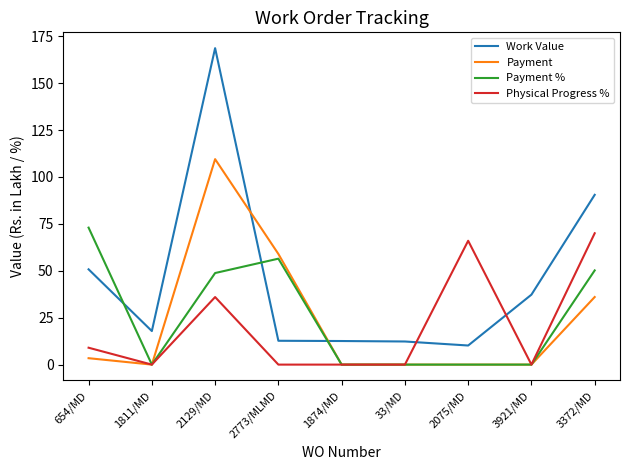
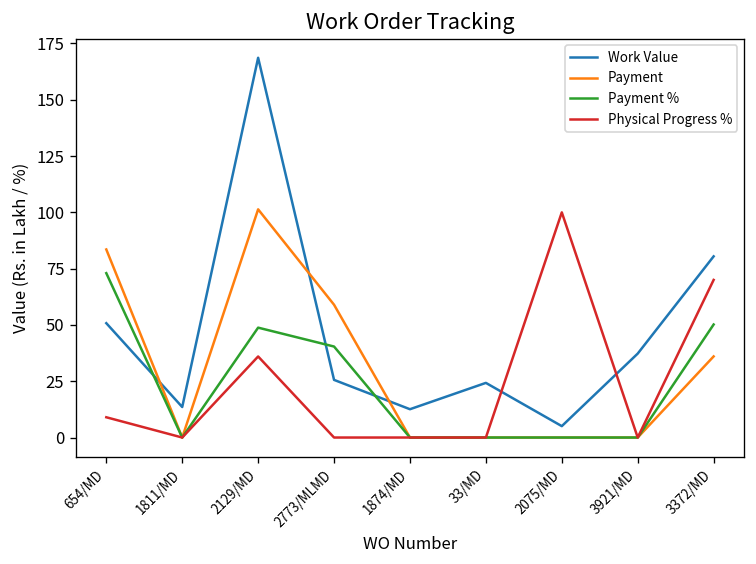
  {
    "Work Value": {
      "654/MD": 51,
-     "1811/MD": 18,
+     "1811/MD": 14,
      "2129/MD": 169,
-     "2773/MLMD": 13,
+     "2773/MLMD": 26,
      "1874/MD": 13,
-     "33/MD": 12,
-     "2075/MD": 10,
+     "33/MD": 24,
+     "2075/MD": 5,
      "3921/MD": 37,
-     "3372/MD": 90
+     "3372/MD": 80
    },
    "Payment": {
-     "654/MD": 3,
-     "2129/MD": 110,
+     "654/MD": 84,
+     "2129/MD": 101,
      "2773/MLMD": 59,
      "3372/MD": 36
    },
    "Payment %": {
      "654/MD": 73,
      "2129/MD": 49,
-     "2773/MLMD": 56,
+     "2773/MLMD": 40,
      "3372/MD": 50
    },
    "Physical Progress %": {
      "654/MD": 9,
      "2129/MD": 36,
      "2773/MLMD": 0,
-     "2075/MD": 66,
+     "2075/MD": 100,
      "3372/MD": 70
    }
  }
